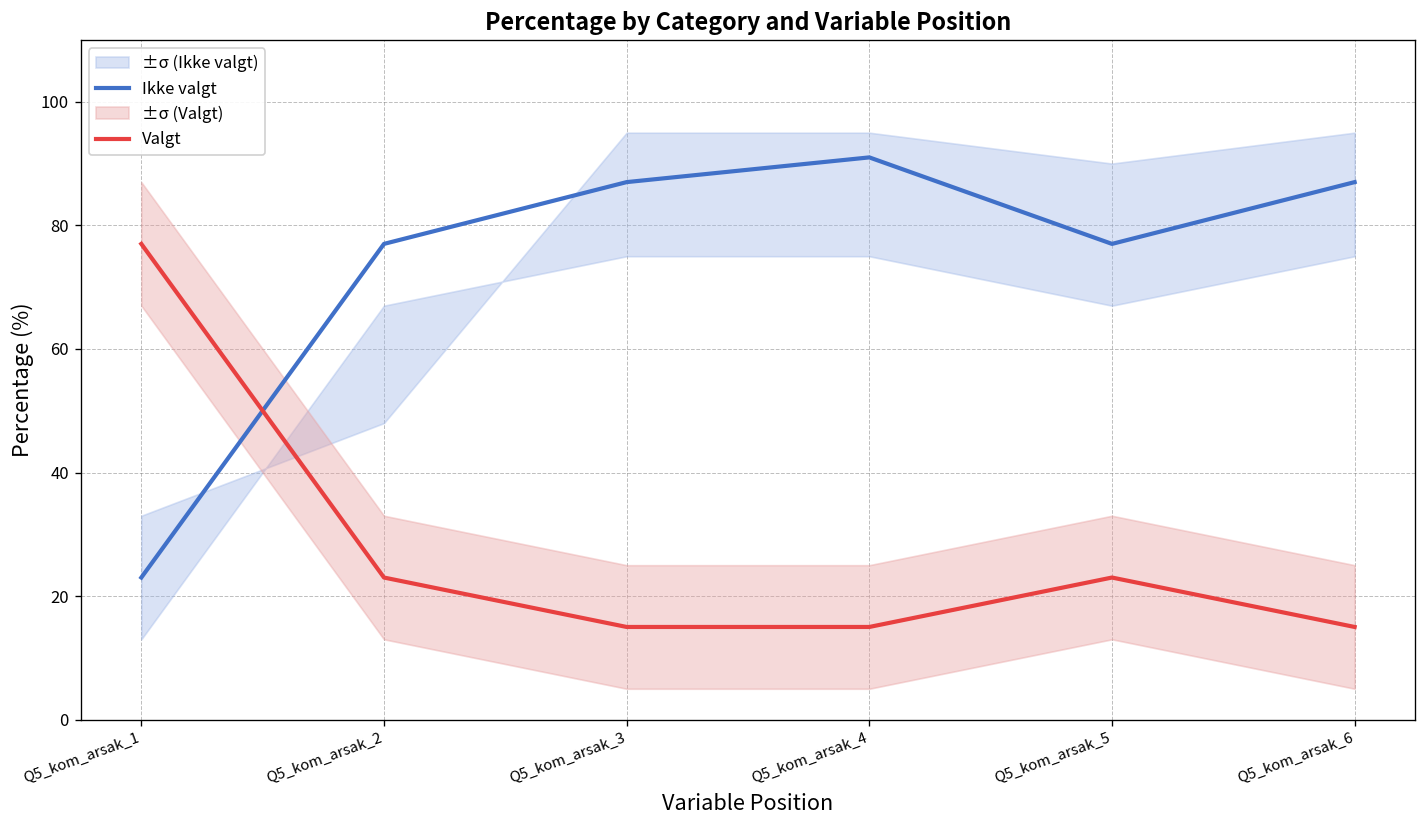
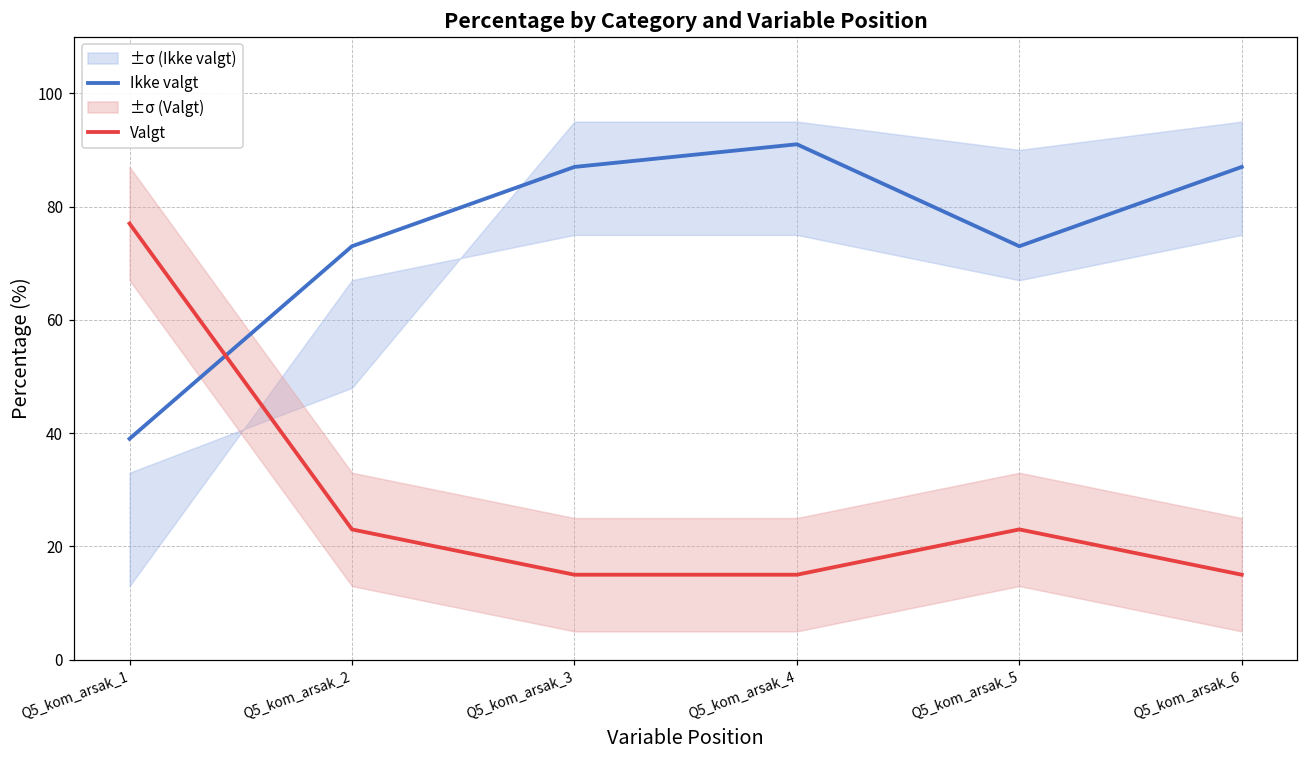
  {
    "Ikke valgt": {
-     "Q5_kom_arsak_1": 23,
-     "Q5_kom_arsak_2": 77,
+     "Q5_kom_arsak_1": 39,
+     "Q5_kom_arsak_2": 73,
      "Q5_kom_arsak_3": 87,
      "Q5_kom_arsak_4": 91,
-     "Q5_kom_arsak_5": 77,
+     "Q5_kom_arsak_5": 73,
      "Q5_kom_arsak_6": 87
    },
    "Valgt": {
      "Q5_kom_arsak_1": 77,
      "Q5_kom_arsak_2": 23,
      "Q5_kom_arsak_3": 15,
      "Q5_kom_arsak_4": 15,
      "Q5_kom_arsak_5": 23,
      "Q5_kom_arsak_6": 15
    }
  }
